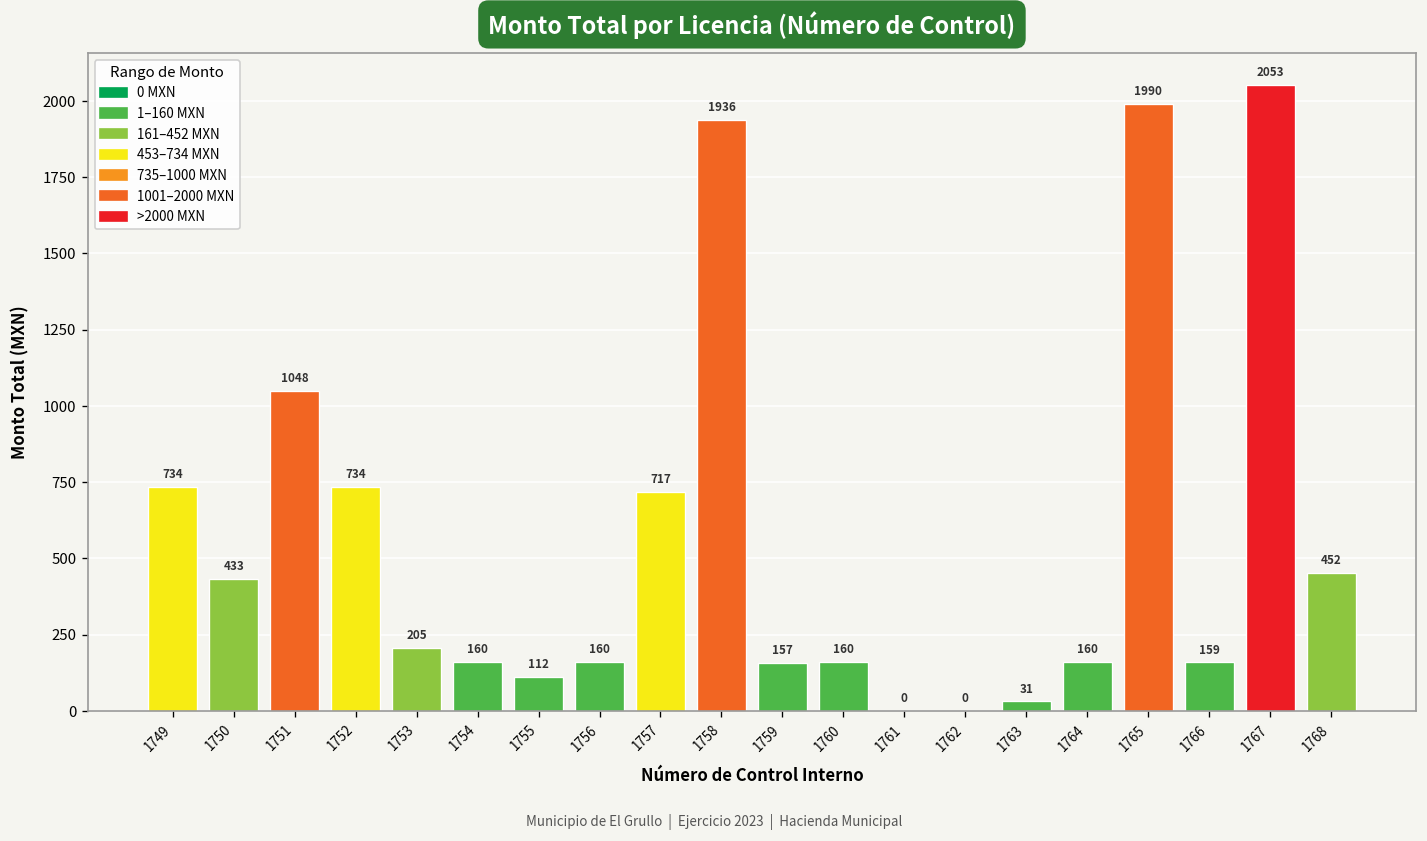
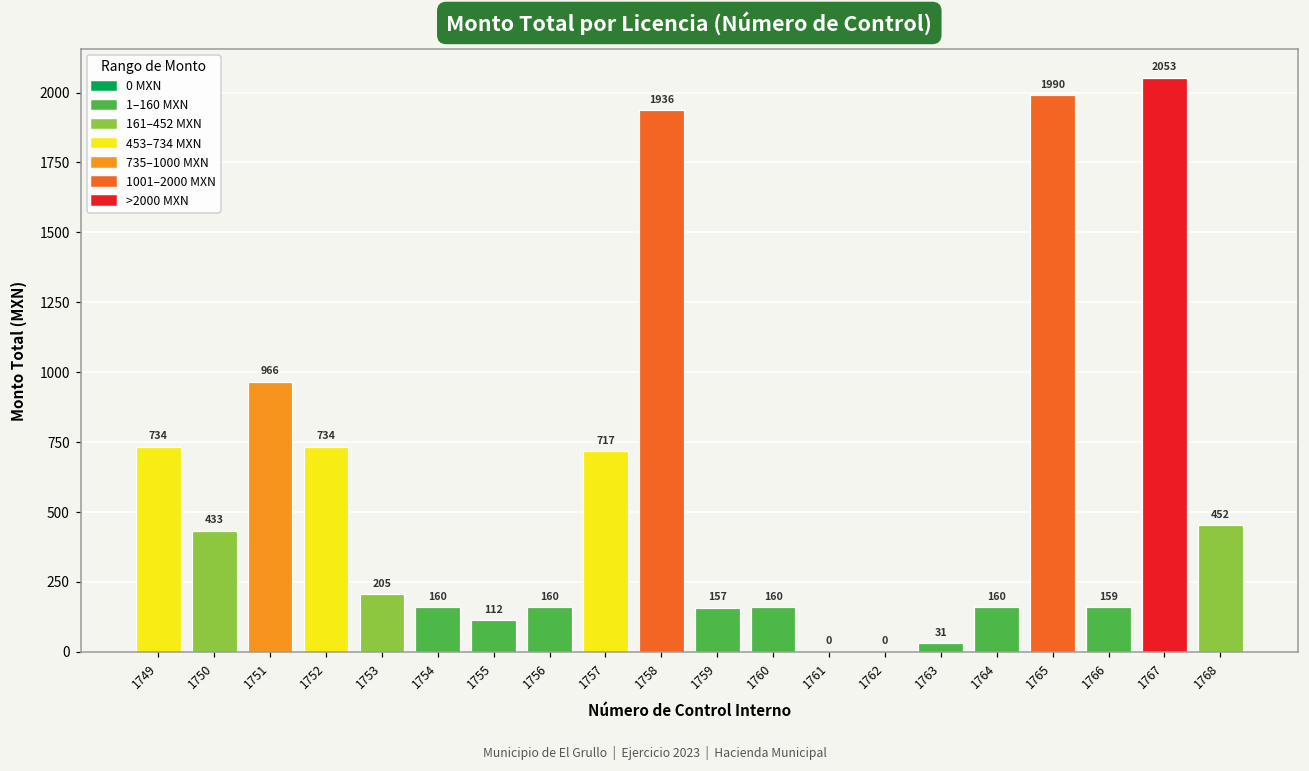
  {
    "1749": 734,
    "1750": 433,
-   "1751": 1048,
+   "1751": 966,
    "1752": 734,
    "1753": 205,
    "1754": 160,
    "1755": 112,
    "1756": 160,
    "1757": 717,
    "1758": 1936,
    "1759": 157,
    "1760": 160,
    "1761": 0,
    "1762": 0,
    "1763": 31,
    "1764": 160,
    "1765": 1990,
    "1766": 159,
    "1767": 2053,
    "1768": 452
  }
